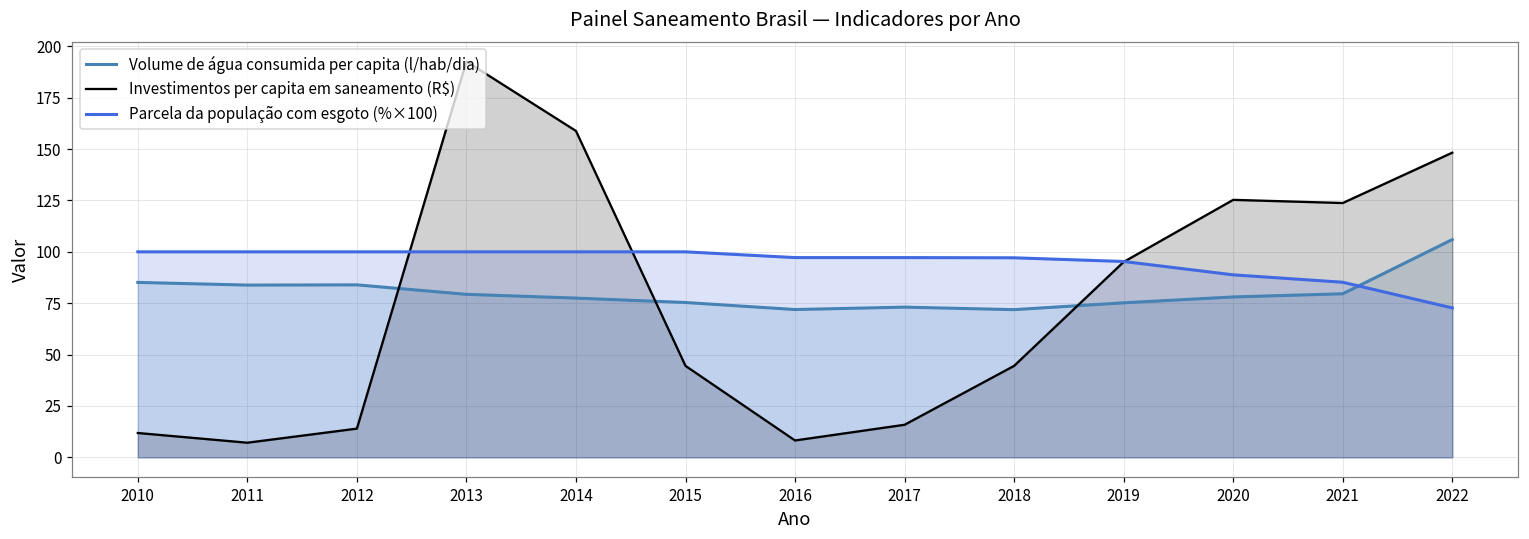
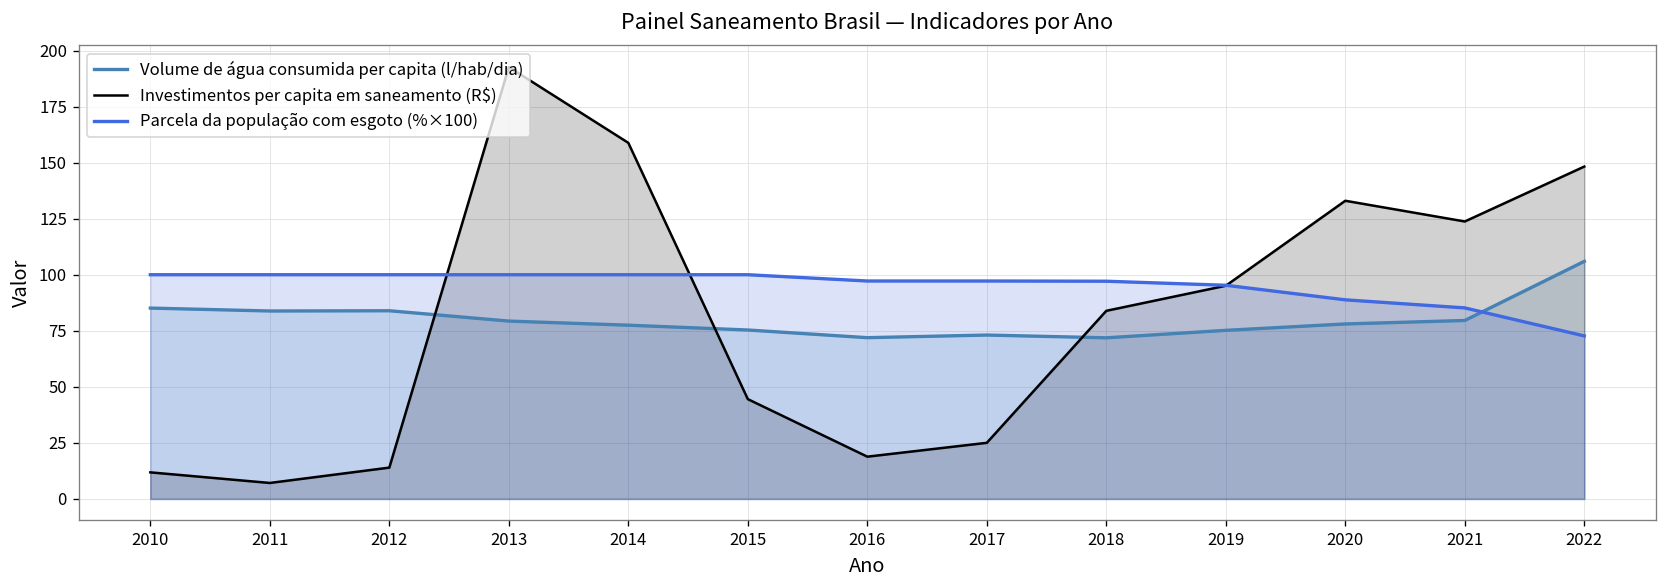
  {
    "Investimentos per capita em saneamento (R$)": {
      "2010": 12,
      "2011": 7,
      "2012": 14,
      "2014": 159,
      "2015": 45,
-     "2016": 8,
-     "2017": 16,
-     "2018": 45,
-     "2020": 125,
+     "2016": 19,
+     "2017": 25,
+     "2018": 84,
+     "2020": 133,
      "2021": 124,
      "2022": 148
    }
  }
